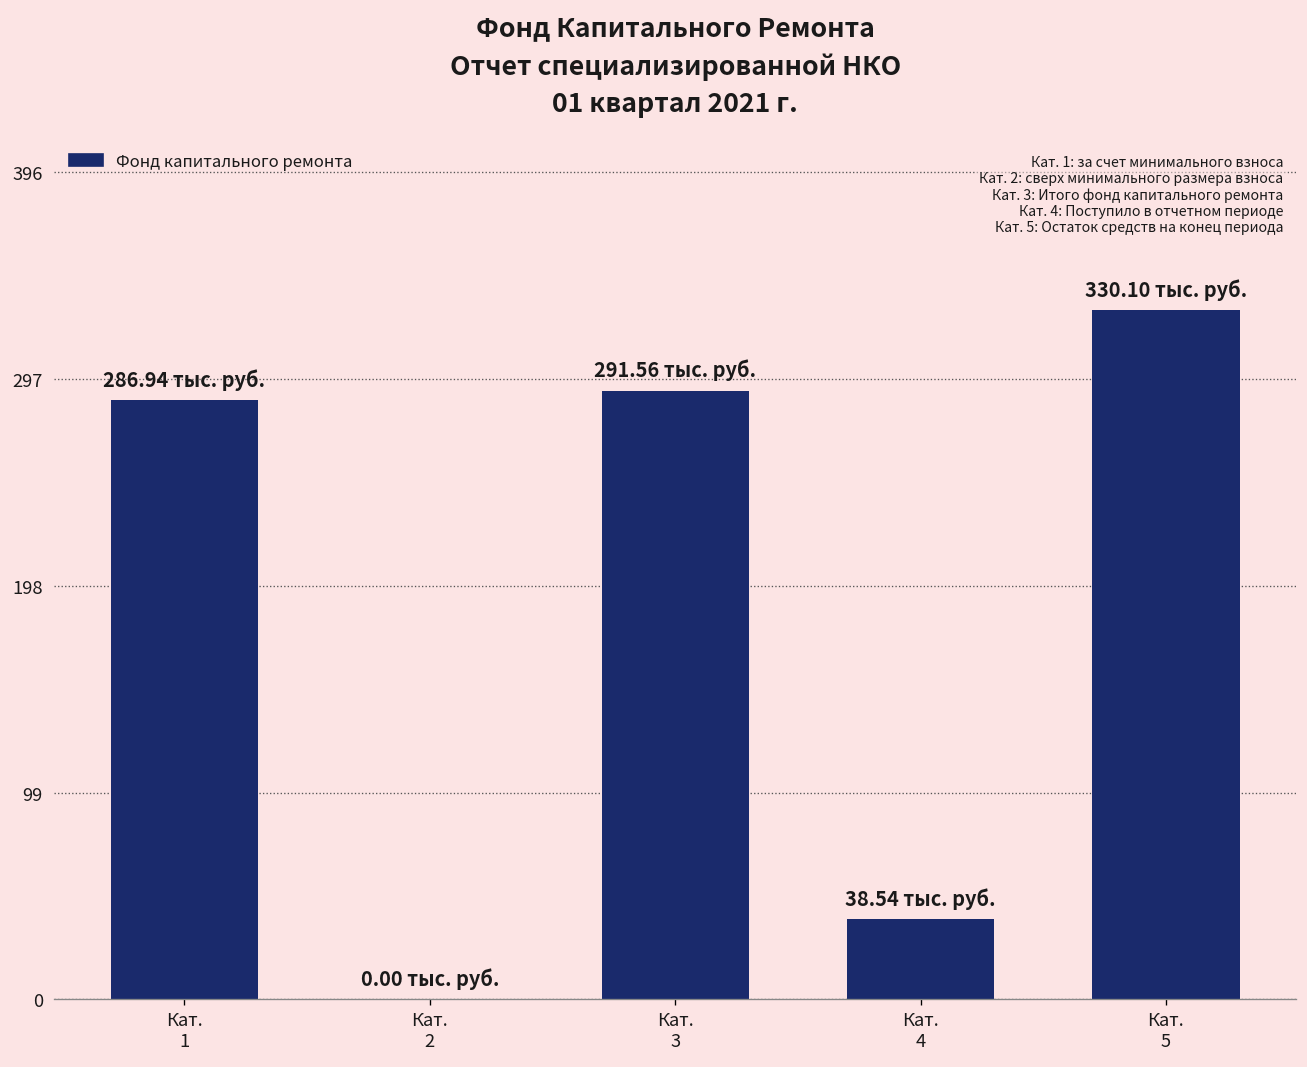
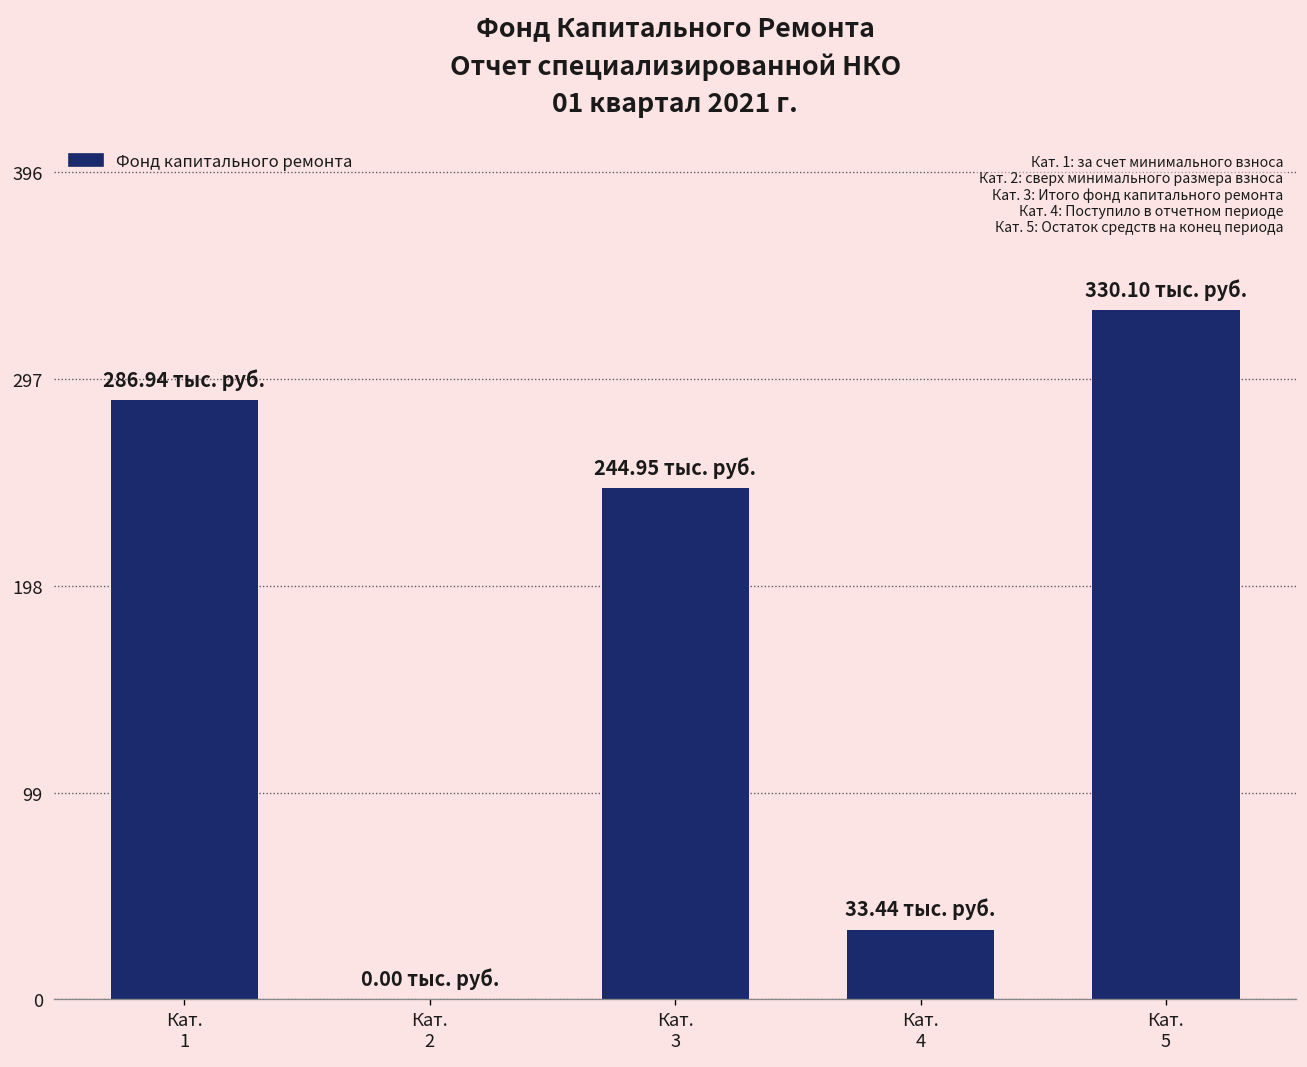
  {
    "Кат. 1": 286.94,
    "Кат. 2": 0.00,
-   "Кат. 3": 291.56,
-   "Кат. 4": 38.54,
+   "Кат. 3": 244.95,
+   "Кат. 4": 33.44,
    "Кат. 5": 330.10
  }
